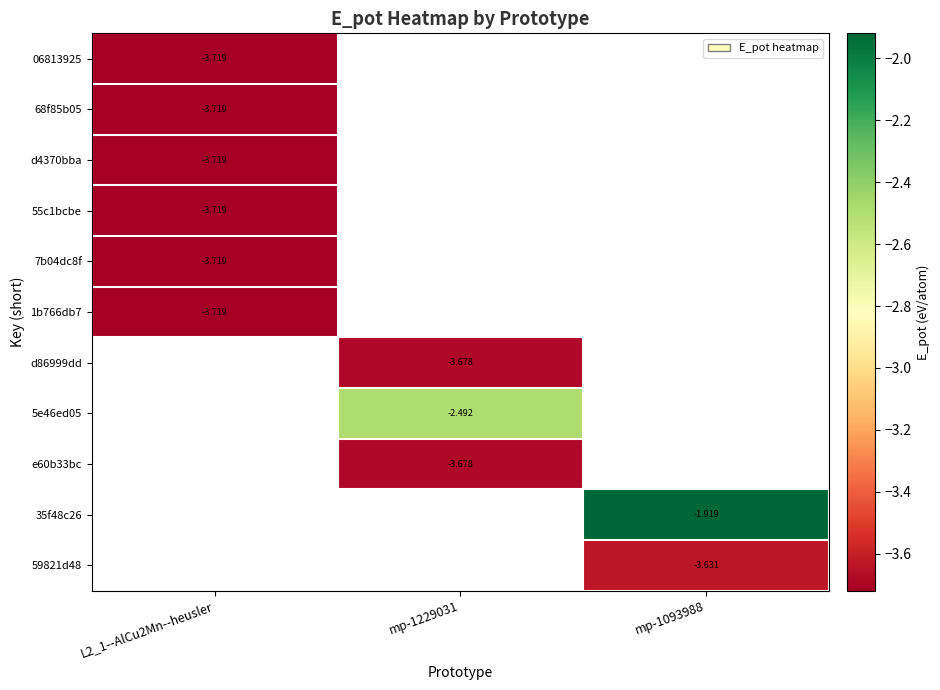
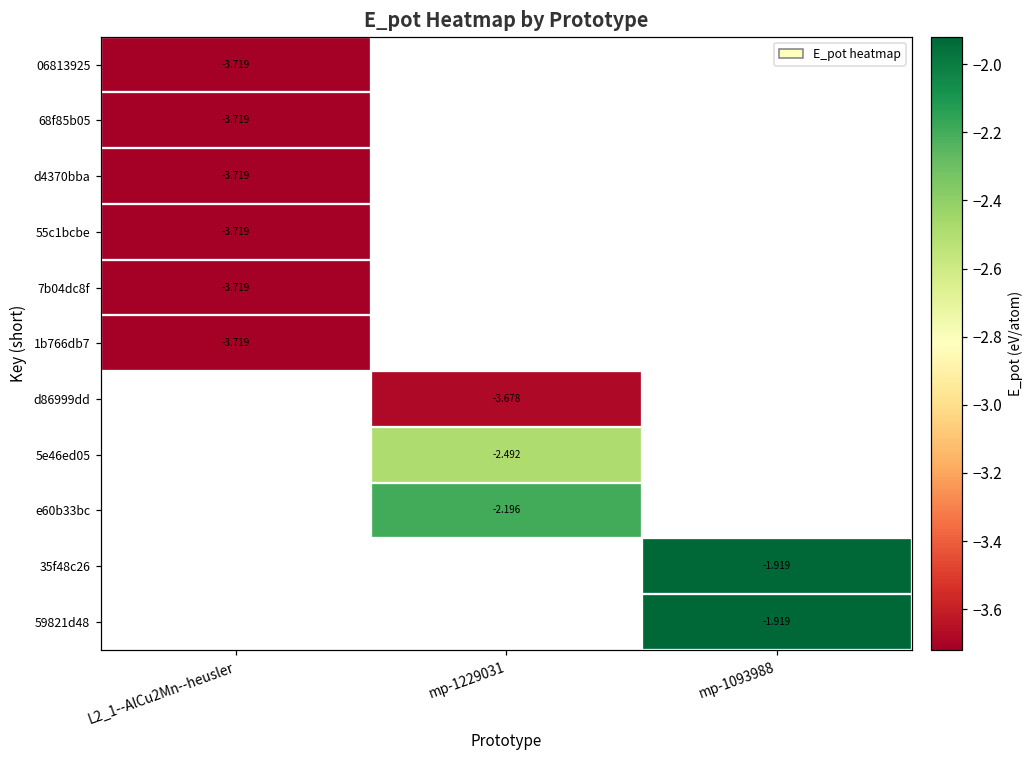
  {
    "06813925": {
      "L2_1--AlCu2Mn--heusler": -3.719
    },
    "68f85b05": {
      "L2_1--AlCu2Mn--heusler": -3.719
    },
    "d4370bba": {
      "L2_1--AlCu2Mn--heusler": -3.719
    },
    "55c1bcbe": {
      "L2_1--AlCu2Mn--heusler": -3.719
    },
    "7b04dc8f": {
      "L2_1--AlCu2Mn--heusler": -3.719
    },
    "1b766db7": {
      "L2_1--AlCu2Mn--heusler": -3.719
    },
    "d86999dd": {
      "mp-1229031": -3.678
    },
    "5e46ed05": {
      "mp-1229031": -2.492
    },
    "e60b33bc": {
-     "mp-1229031": -3.678
+     "mp-1229031": -2.196
    },
    "35f48c26": {
      "mp-1093988": -1.919
    },
    "59821d48": {
-     "mp-1093988": -3.631
+     "mp-1093988": -1.919
    }
  }
